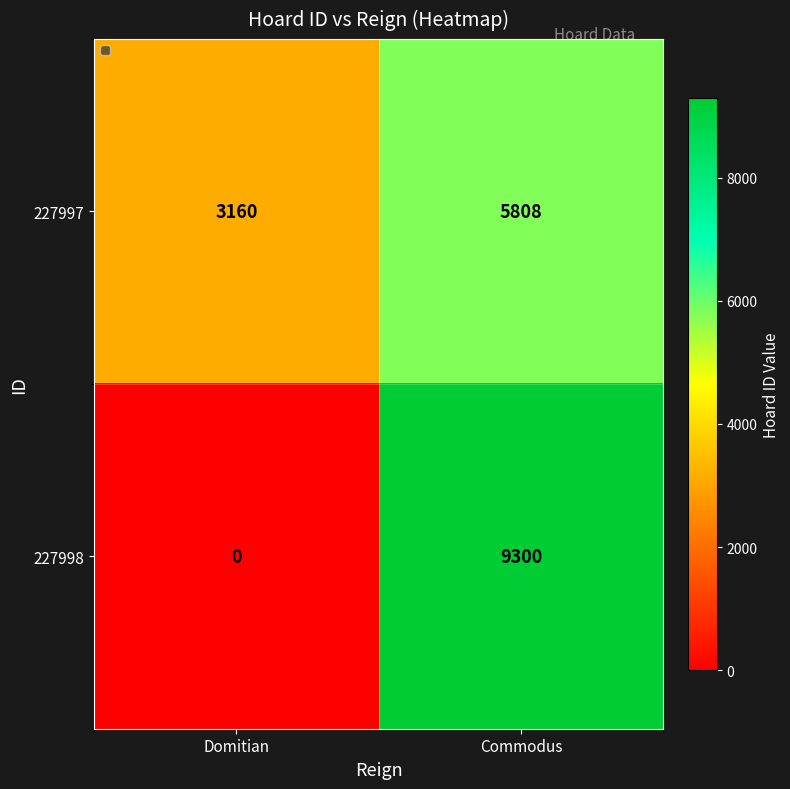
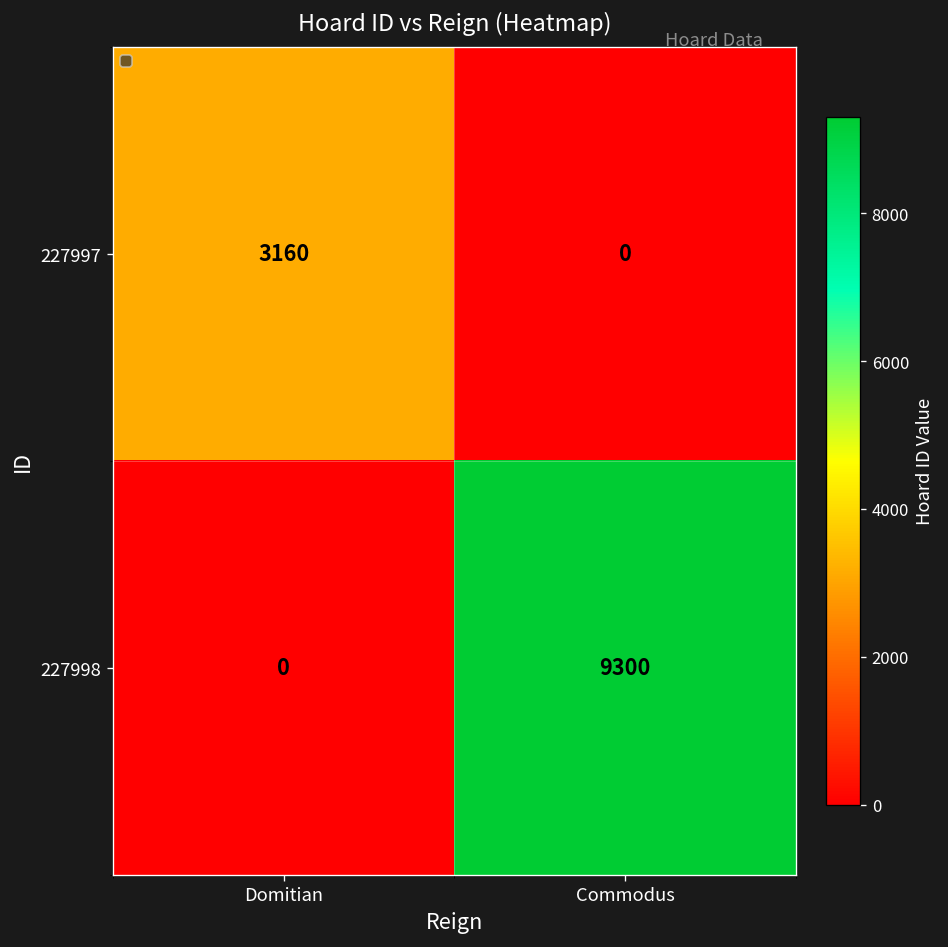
  {
    "227997": {
      "Domitian": 3160,
-     "Commodus": 5808
+     "Commodus": 0
    },
    "227998": {
      "Domitian": 0,
      "Commodus": 9300
    }
  }
